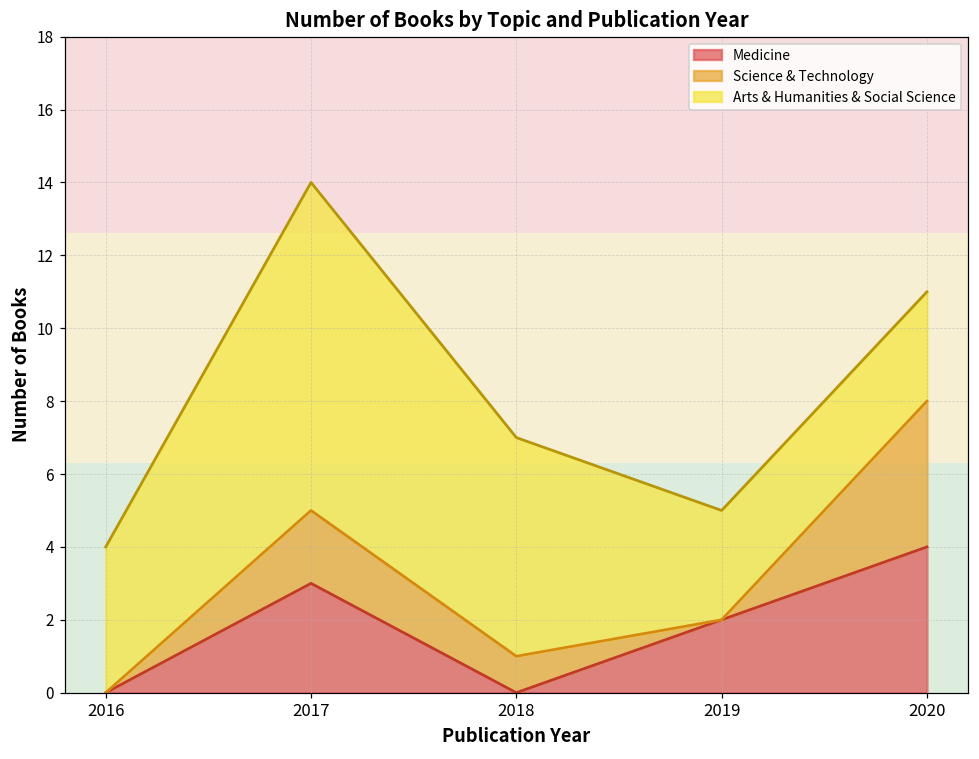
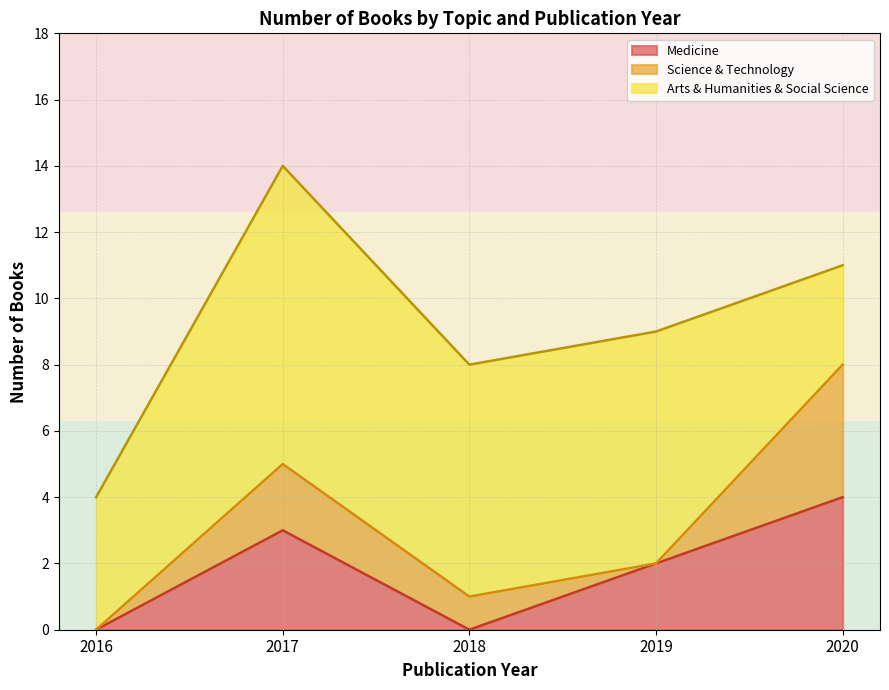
  {
    "Medicine": {
      "2017": 3,
      "2018": 0,
      "2020": 4
    },
    "Science & Technology": {
      "2017": 2,
      "2018": 1,
      "2020": 4
    },
    "Arts & Humanities & Social Science": {
      "2016": 4,
      "2017": 9,
-     "2018": 6,
-     "2019": 3,
+     "2018": 7,
+     "2019": 7,
      "2020": 3
    }
  }
